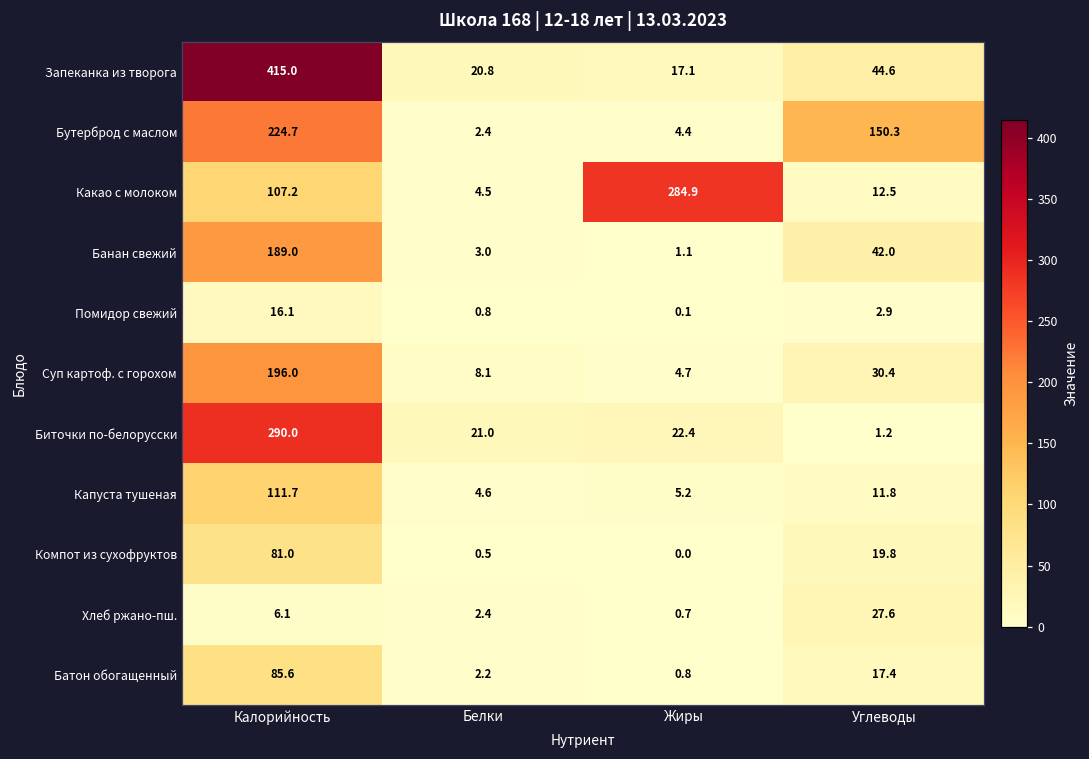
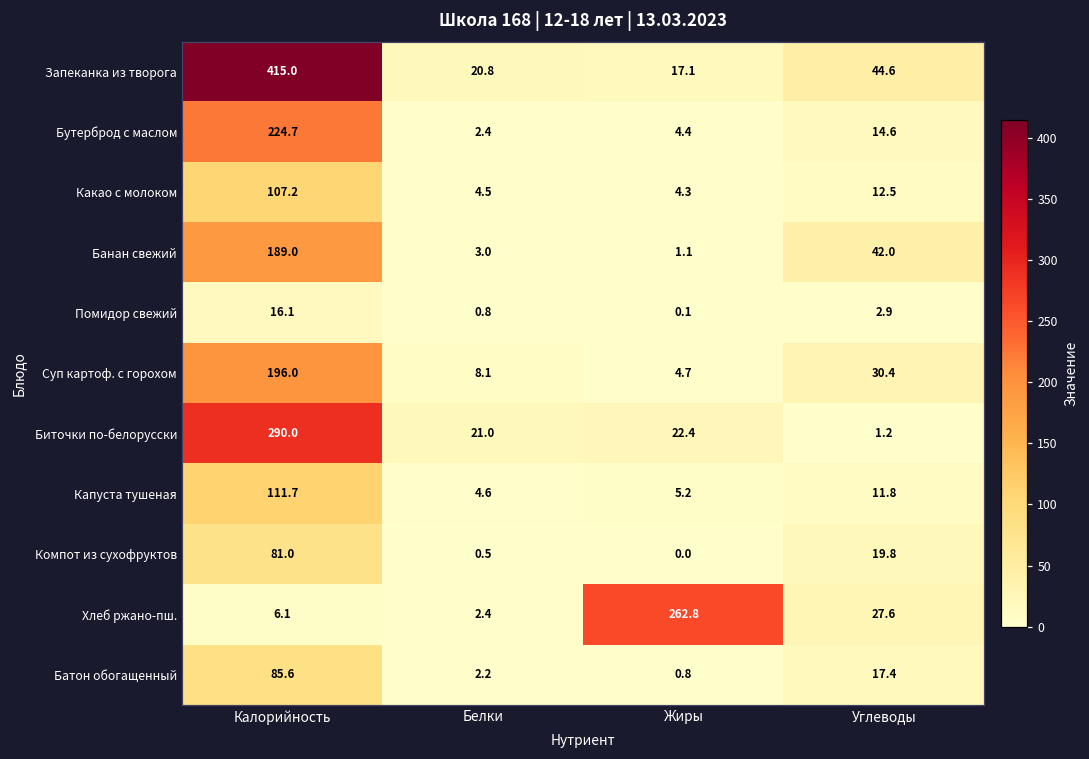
  {
    "Запеканка из творога": {
      "Калорийность": 415.0,
      "Белки": 20.8,
      "Жиры": 17.1,
      "Углеводы": 44.6
    },
    "Бутерброд с маслом": {
      "Калорийность": 224.7,
      "Белки": 2.4,
      "Жиры": 4.4,
-     "Углеводы": 150.3
+     "Углеводы": 14.6
    },
    "Какао с молоком": {
      "Калорийность": 107.2,
      "Белки": 4.5,
-     "Жиры": 284.9,
+     "Жиры": 4.3,
      "Углеводы": 12.5
    },
    "Банан свежий": {
      "Калорийность": 189.0,
      "Белки": 3.0,
      "Жиры": 1.1,
      "Углеводы": 42.0
    },
    "Помидор свежий": {
      "Калорийность": 16.1,
      "Белки": 0.8,
      "Жиры": 0.1,
      "Углеводы": 2.9
    },
    "Суп картоф. с горохом": {
      "Калорийность": 196.0,
      "Белки": 8.1,
      "Жиры": 4.7,
      "Углеводы": 30.4
    },
    "Биточки по-белорусски": {
      "Калорийность": 290.0,
      "Белки": 21.0,
      "Жиры": 22.4,
      "Углеводы": 1.2
    },
    "Капуста тушеная": {
      "Калорийность": 111.7,
      "Белки": 4.6,
      "Жиры": 5.2,
      "Углеводы": 11.8
    },
    "Компот из сухофруктов": {
      "Калорийность": 81.0,
      "Белки": 0.5,
      "Жиры": 0.0,
      "Углеводы": 19.8
    },
    "Хлеб ржано-пш.": {
      "Калорийность": 6.1,
      "Белки": 2.4,
-     "Жиры": 0.7,
+     "Жиры": 262.8,
      "Углеводы": 27.6
    },
    "Батон обогащенный": {
      "Калорийность": 85.6,
      "Белки": 2.2,
      "Жиры": 0.8,
      "Углеводы": 17.4
    }
  }
